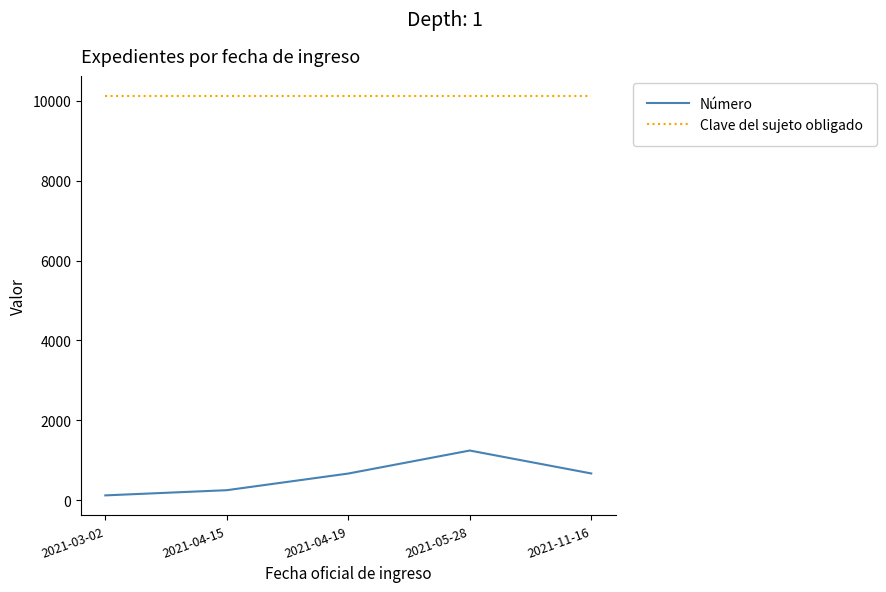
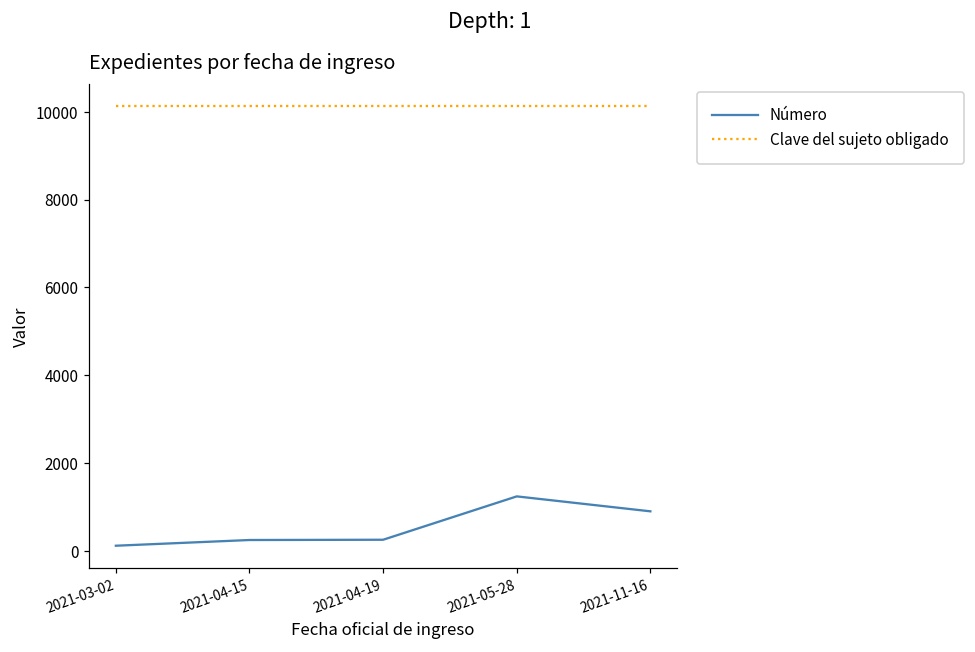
  {
    "Número": {
      "2021-03-02": 100,
      "2021-04-15": 300,
-     "2021-04-19": 700,
+     "2021-04-19": 300,
      "2021-05-28": 1200,
-     "2021-11-16": 700
+     "2021-11-16": 900
    },
    "Clave del sujeto obligado": {
      "2021-03-02": 10100,
      "2021-04-15": 10100,
      "2021-04-19": 10100,
      "2021-05-28": 10100,
      "2021-11-16": 10100
    }
  }
